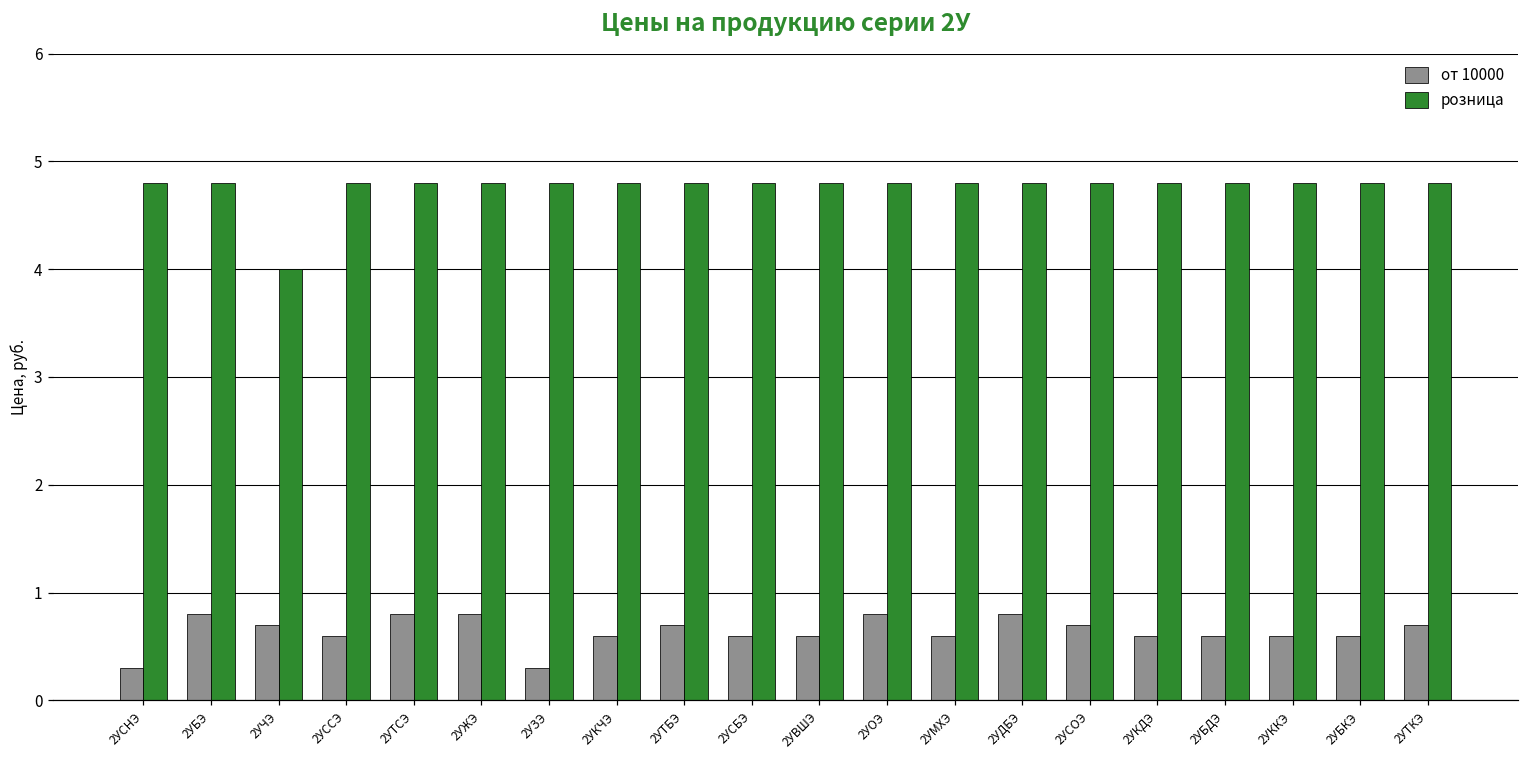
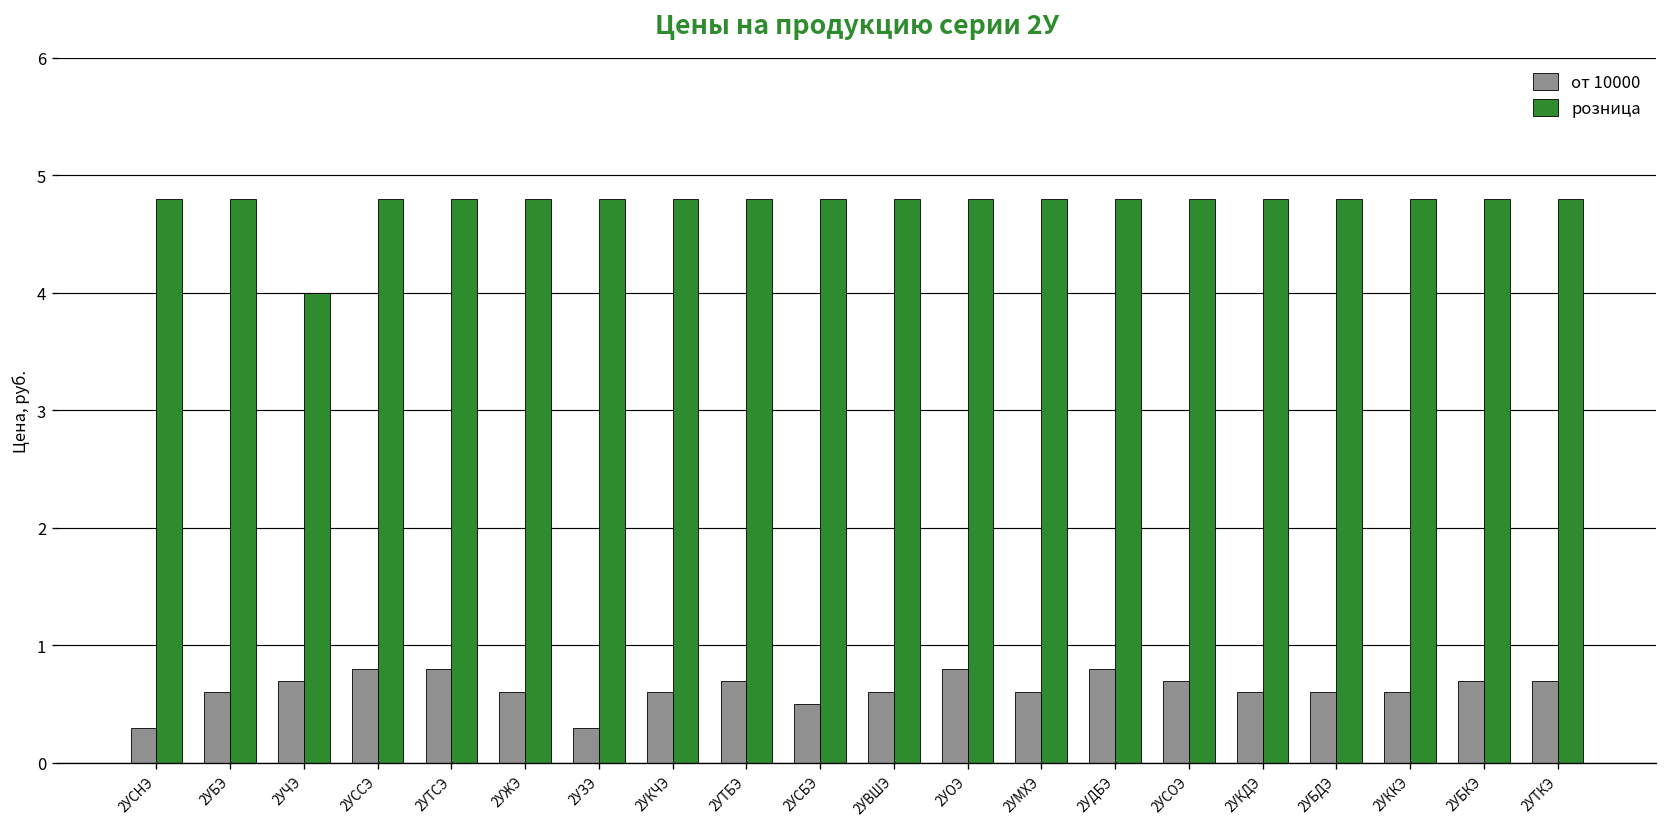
  {
    "от 10000": {
      "2УСНЭ": 0.3,
-     "2УБЭ": 0.8,
+     "2УБЭ": 0.6,
      "2УЧЭ": 0.7,
-     "2УССЭ": 0.6,
+     "2УССЭ": 0.8,
      "2УТСЭ": 0.8,
-     "2УЖЭ": 0.8,
+     "2УЖЭ": 0.6,
      "2УЗЭ": 0.3,
      "2УКЧЭ": 0.6,
      "2УТБЭ": 0.7,
-     "2УСБЭ": 0.6,
+     "2УСБЭ": 0.5,
      "2УВШЭ": 0.6,
      "2УОЭ": 0.8,
      "2УМХЭ": 0.6,
      "2УДБЭ": 0.8,
      "2УСОЭ": 0.7,
      "2УКДЭ": 0.6,
      "2УБДЭ": 0.6,
      "2УККЭ": 0.6,
-     "2УБКЭ": 0.6,
+     "2УБКЭ": 0.7,
      "2УТКЭ": 0.7
    },
    "розница": {
      "2УСНЭ": 4.8,
      "2УБЭ": 4.8,
      "2УЧЭ": 4.0,
      "2УССЭ": 4.8,
      "2УТСЭ": 4.8,
      "2УЖЭ": 4.8,
      "2УЗЭ": 4.8,
      "2УКЧЭ": 4.8,
      "2УТБЭ": 4.8,
      "2УСБЭ": 4.8,
      "2УВШЭ": 4.8,
      "2УОЭ": 4.8,
      "2УМХЭ": 4.8,
      "2УДБЭ": 4.8,
      "2УСОЭ": 4.8,
      "2УКДЭ": 4.8,
      "2УБДЭ": 4.8,
      "2УККЭ": 4.8,
      "2УБКЭ": 4.8,
      "2УТКЭ": 4.8
    }
  }
